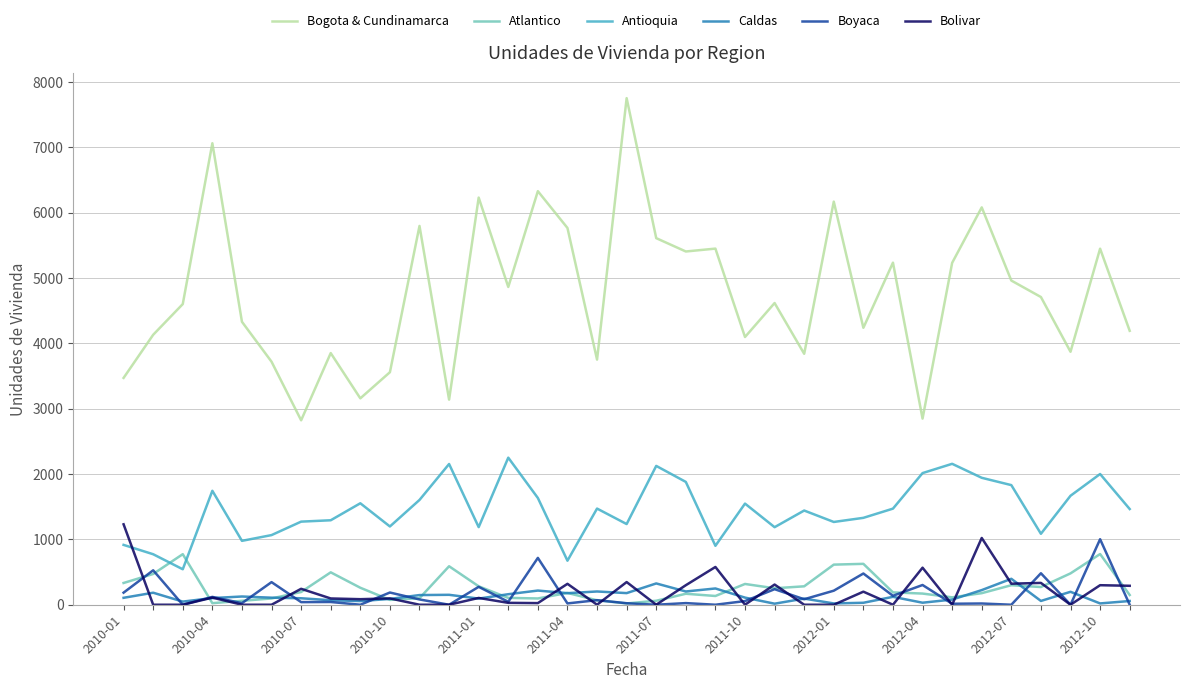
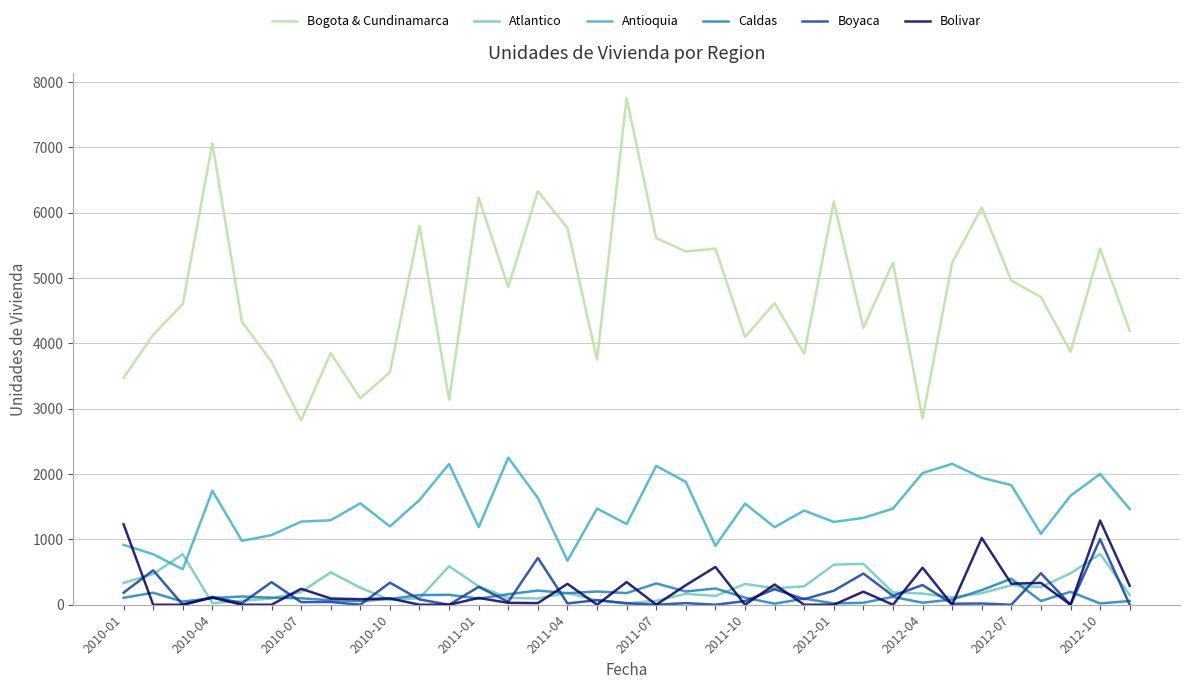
  {
    "Bogota & Cundinamarca": {
      "2010-01": 3500,
      "2010-04": 7100,
      "2010-07": 2800,
      "2010-10": 3600,
      "2011-01": 6200,
      "2011-04": 5800,
      "2011-07": 5600,
      "2011-10": 4100,
      "2012-01": 6200,
      "2012-04": 2800,
      "2012-07": 5000,
      "2012-10": 5500
    },
    "Boyaca": {
      "2010-01": 200,
      "2010-07": 0,
-     "2010-10": 200,
+     "2010-10": 300,
      "2011-04": 0,
      "2011-10": 100,
      "2012-01": 200,
      "2012-04": 300,
      "2012-07": 0,
      "2012-10": 1000
    },
    "Bolivar": {
      "2010-01": 1200,
      "2010-07": 200,
      "2011-04": 300,
      "2011-10": 0,
      "2012-04": 600,
-     "2012-10": 300
+     "2012-10": 1300
    }
  }
